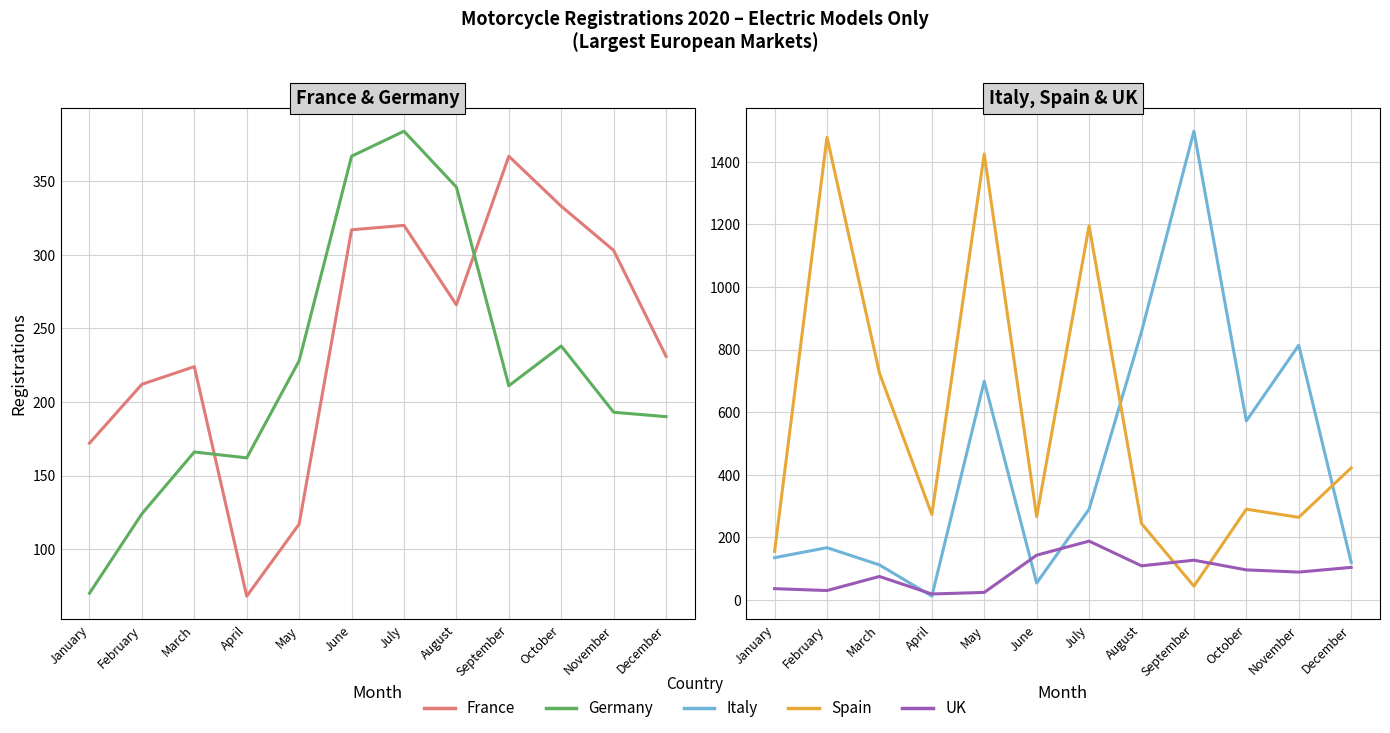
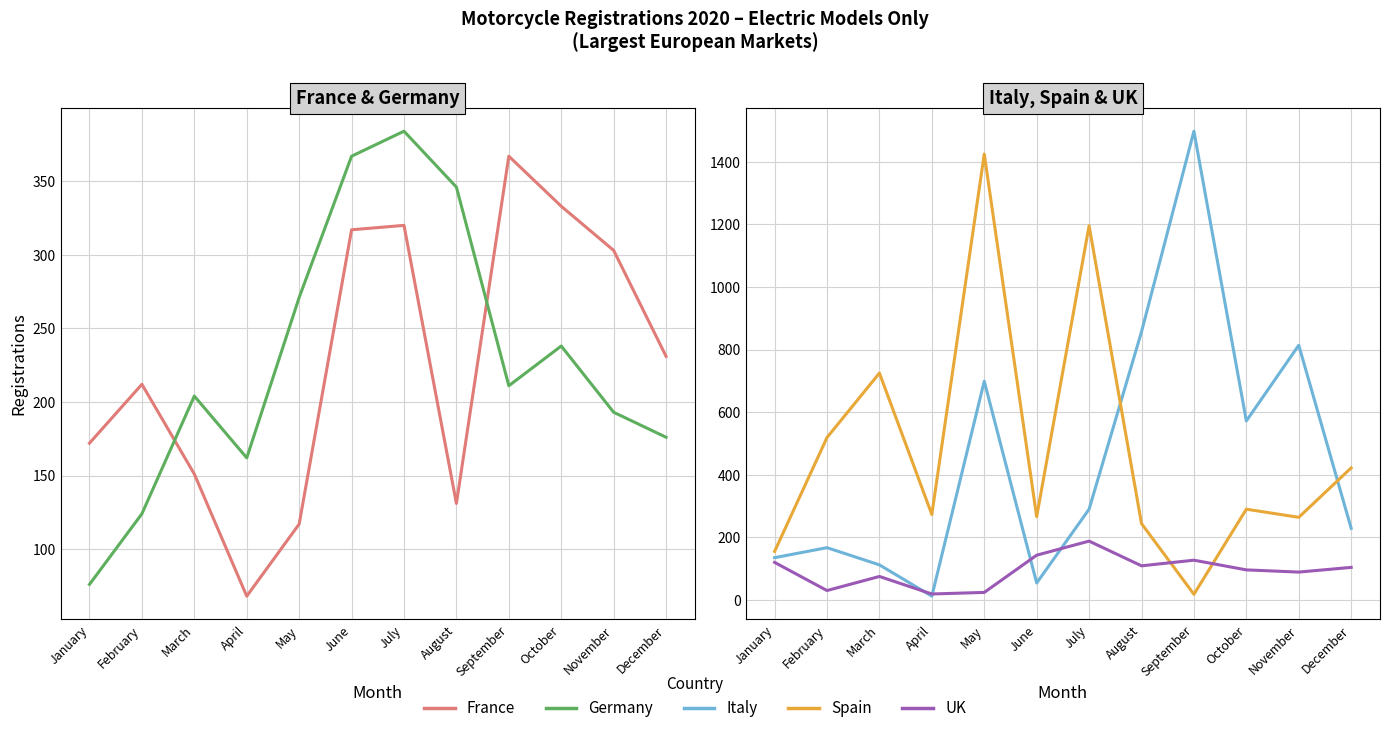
  {
    "France & Germany": {
      "France": {
        "January": 172,
        "February": 212,
-       "March": 224,
+       "March": 151,
        "April": 68,
        "May": 117,
        "June": 317,
        "July": 320,
-       "August": 266,
+       "August": 131,
        "September": 367,
        "October": 333,
        "November": 303,
        "December": 231
      },
      "Germany": {
-       "January": 70,
+       "January": 76,
        "February": 124,
-       "March": 166,
+       "March": 204,
        "April": 162,
-       "May": 228,
+       "May": 271,
        "June": 367,
        "July": 384,
        "August": 346,
        "September": 211,
        "October": 238,
        "November": 193,
-       "December": 190
+       "December": 176
      }
    },
    "Italy, Spain & UK": {
      "Italy": {
        "January": 140,
        "February": 170,
        "March": 110,
        "May": 700,
        "June": 50,
        "July": 290,
        "August": 860,
        "September": 1500,
        "October": 570,
        "November": 810,
-       "December": 120
+       "December": 230
      },
      "Spain": {
        "January": 160,
-       "February": 1480,
+       "February": 520,
        "March": 730,
        "April": 270,
        "May": 1430,
        "June": 270,
        "July": 1200,
        "August": 240,
-       "September": 40,
+       "September": 20,
        "October": 290,
        "November": 260,
        "December": 420
      },
      "UK": {
-       "January": 40,
+       "January": 120,
        "February": 30,
        "March": 80,
        "May": 20,
        "June": 140,
        "July": 190,
        "August": 110,
        "September": 130,
        "October": 100,
        "November": 90,
        "December": 100
      }
    }
  }
